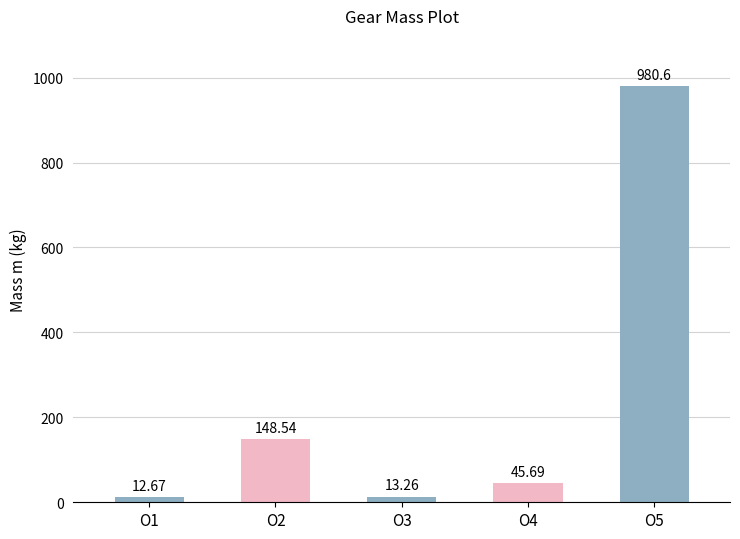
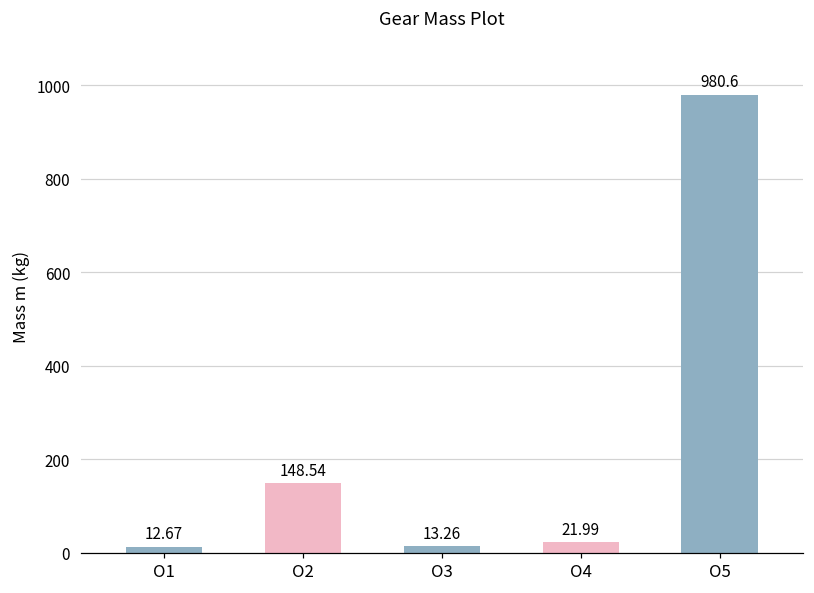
  {
    "O1": 12.67,
    "O2": 148.54,
    "O3": 13.26,
-   "O4": 45.69,
+   "O4": 21.99,
    "O5": 980.6
  }
